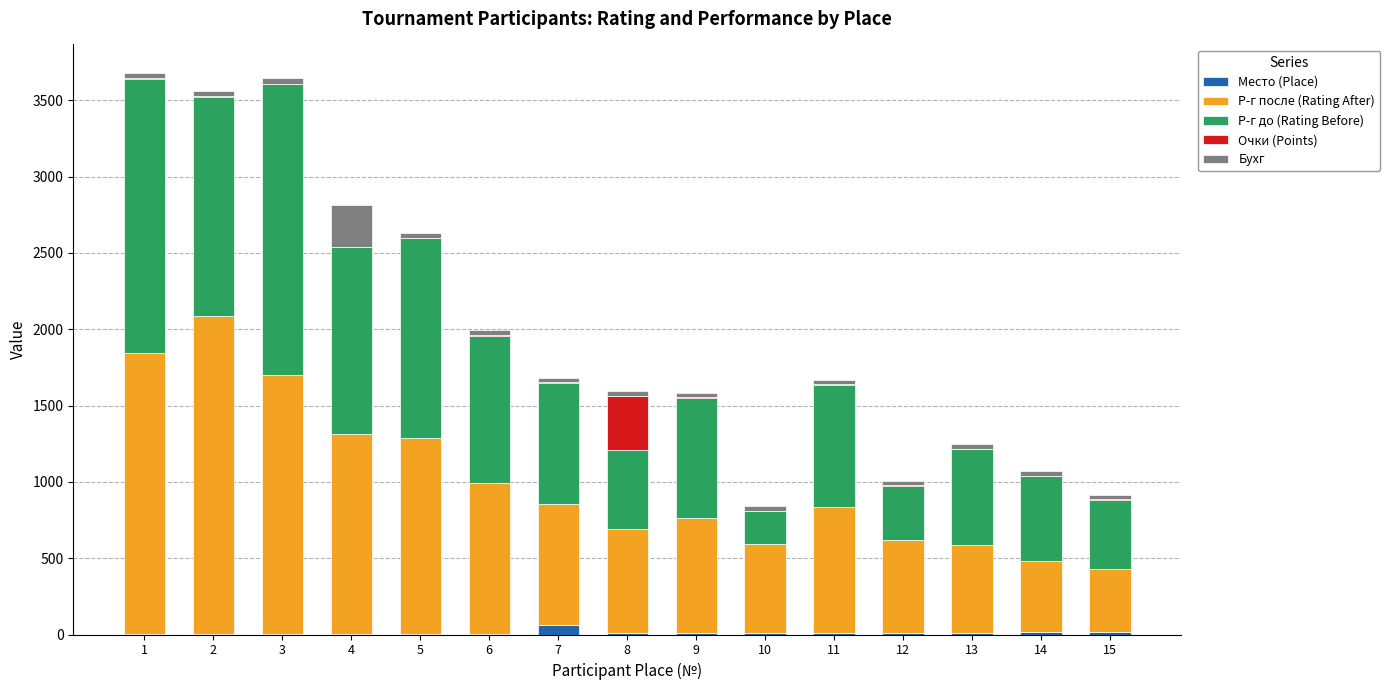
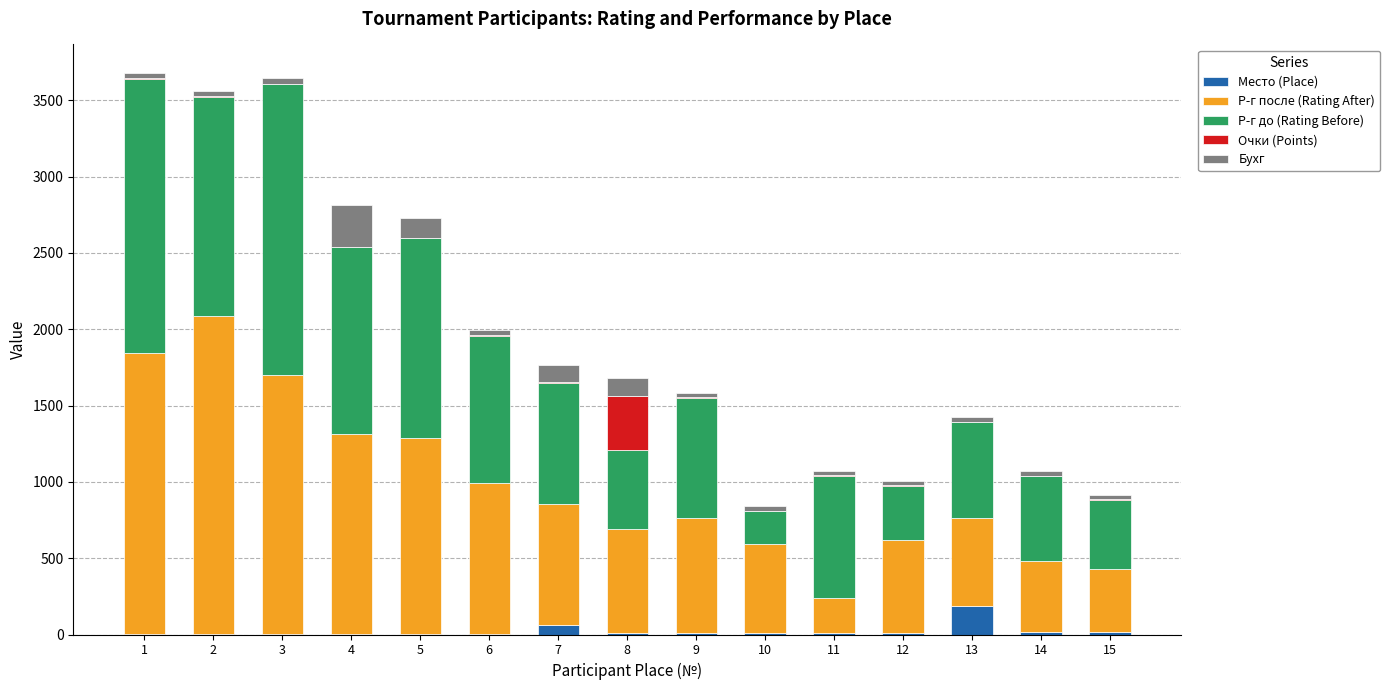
  {
    "Место (Place)": {
      "7": 60,
-     "13": 10
+     "13": 190
    },
    "Р-г после (Rating After)": {
      "1": 1840,
      "2": 2080,
      "3": 1700,
      "4": 1310,
      "5": 1280,
      "6": 990,
      "7": 790,
      "8": 680,
      "9": 750,
      "10": 580,
-     "11": 820,
+     "11": 230,
      "12": 610,
      "13": 570,
      "14": 470,
      "15": 410
    },
    "Р-г до (Rating Before)": {
      "1": 1790,
      "2": 1430,
      "3": 1900,
      "4": 1220,
      "5": 1310,
      "6": 960,
      "7": 790,
      "8": 520,
      "9": 790,
      "10": 210,
      "11": 800,
      "12": 360,
      "13": 630,
      "14": 560,
      "15": 460
    },
    "Очки (Points)": {
      "8": 350
    },
    "Бухг": {
      "1": 40,
      "2": 30,
      "3": 40,
      "4": 270,
-     "5": 30,
+     "5": 130,
      "6": 30,
-     "7": 30,
-     "8": 40,
+     "7": 110,
+     "8": 110,
      "9": 30,
      "10": 30,
      "11": 30,
      "12": 30,
      "13": 30,
      "14": 30,
      "15": 30
    }
  }
